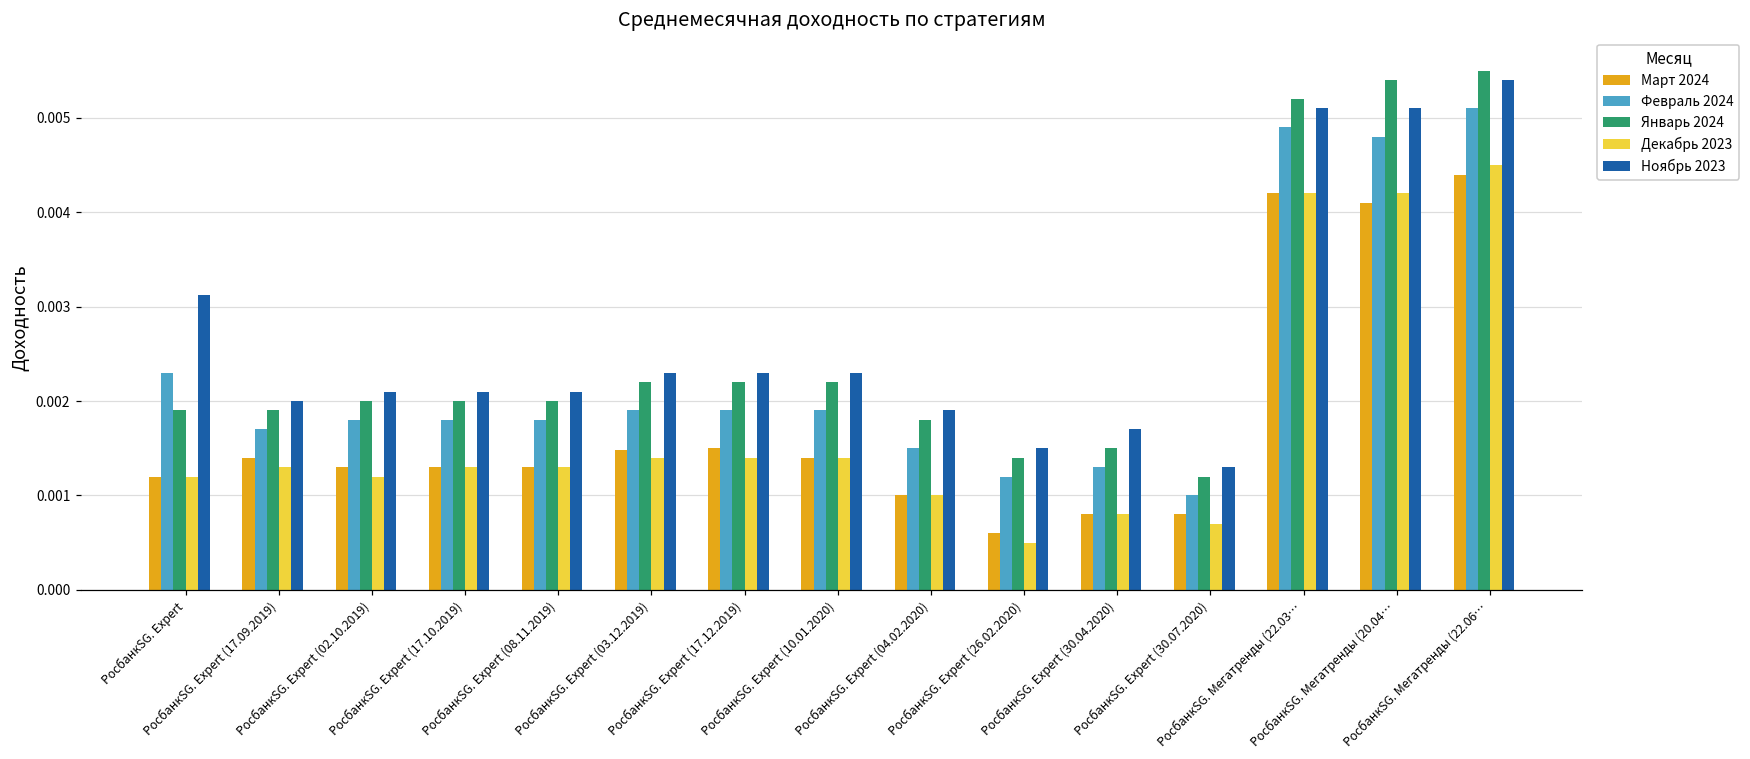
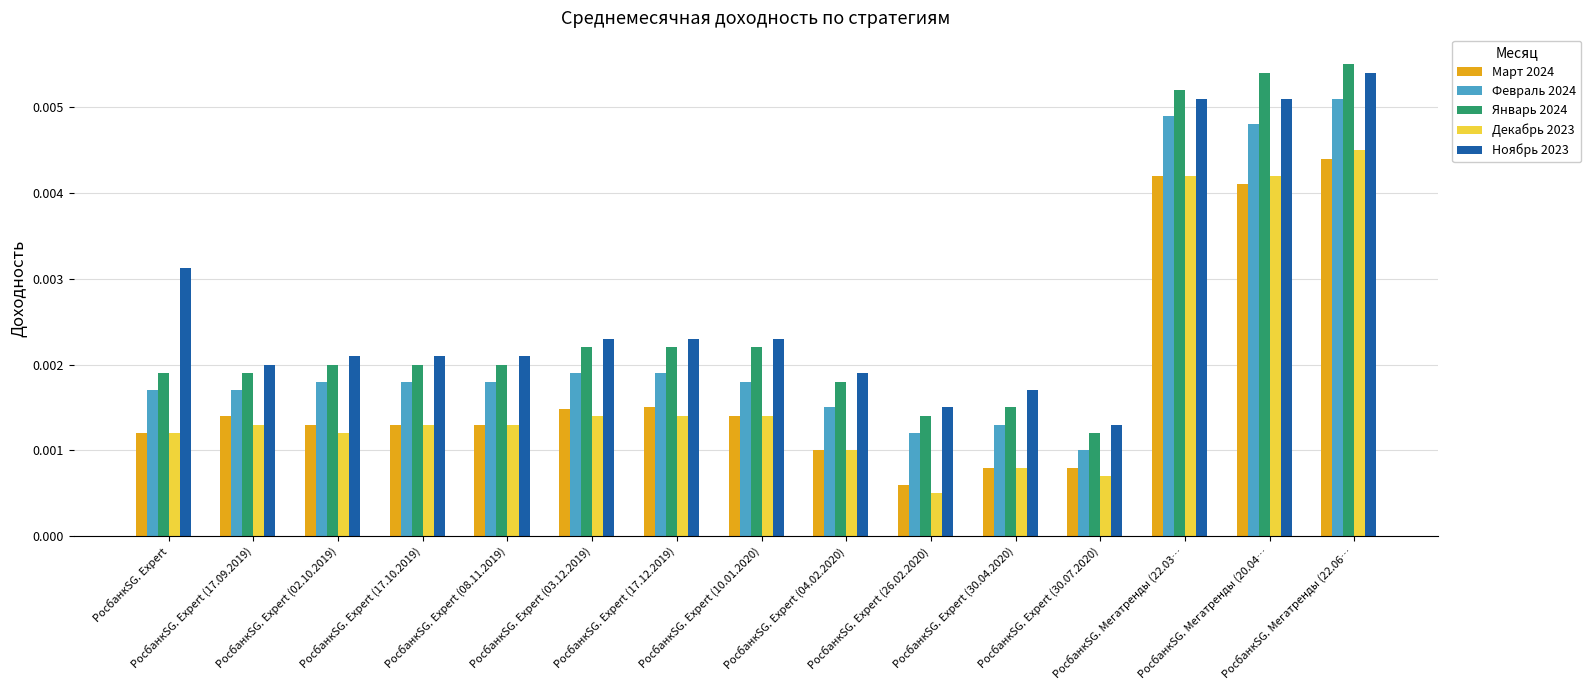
  {
    "Февраль 2024": {
-     "РосбанкSG. Expert": 0.0023,
+     "РосбанкSG. Expert": 0.0017,
      "РосбанкSG. Expert (17.09.2019)": 0.0017,
      "РосбанкSG. Expert (02.10.2019)": 0.0018,
      "РосбанкSG. Expert (17.10.2019)": 0.0018,
      "РосбанкSG. Expert (08.11.2019)": 0.0018,
      "РосбанкSG. Expert (03.12.2019)": 0.0019,
      "РосбанкSG. Expert (17.12.2019)": 0.0019,
-     "РосбанкSG. Expert (10.01.2020)": 0.0019,
+     "РосбанкSG. Expert (10.01.2020)": 0.0018,
      "РосбанкSG. Expert (04.02.2020)": 0.0015,
      "РосбанкSG. Expert (26.02.2020)": 0.0012,
      "РосбанкSG. Expert (30.04.2020)": 0.0013,
      "РосбанкSG. Expert (30.07.2020)": 0.0010,
      "РосбанкSG. Мегатренды (22.03…": 0.0049,
      "РосбанкSG. Мегатренды (20.04…": 0.0048,
      "РосбанкSG. Мегатренды (22.06…": 0.0051
    },
    "Январь 2024": {
      "РосбанкSG. Expert": 0.0019,
      "РосбанкSG. Expert (17.09.2019)": 0.0019,
      "РосбанкSG. Expert (02.10.2019)": 0.0020,
      "РосбанкSG. Expert (17.10.2019)": 0.0020,
      "РосбанкSG. Expert (08.11.2019)": 0.0020,
      "РосбанкSG. Expert (03.12.2019)": 0.0022,
      "РосбанкSG. Expert (17.12.2019)": 0.0022,
      "РосбанкSG. Expert (10.01.2020)": 0.0022,
      "РосбанкSG. Expert (04.02.2020)": 0.0018,
      "РосбанкSG. Expert (26.02.2020)": 0.0014,
      "РосбанкSG. Expert (30.04.2020)": 0.0015,
      "РосбанкSG. Expert (30.07.2020)": 0.0012,
      "РосбанкSG. Мегатренды (22.03…": 0.0052,
      "РосбанкSG. Мегатренды (20.04…": 0.0054,
      "РосбанкSG. Мегатренды (22.06…": 0.0055
    },
    "Ноябрь 2023": {
      "РосбанкSG. Expert": 0.0031,
      "РосбанкSG. Expert (17.09.2019)": 0.0020,
      "РосбанкSG. Expert (02.10.2019)": 0.0021,
      "РосбанкSG. Expert (17.10.2019)": 0.0021,
      "РосбанкSG. Expert (08.11.2019)": 0.0021,
      "РосбанкSG. Expert (03.12.2019)": 0.0023,
      "РосбанкSG. Expert (17.12.2019)": 0.0023,
      "РосбанкSG. Expert (10.01.2020)": 0.0023,
      "РосбанкSG. Expert (04.02.2020)": 0.0019,
      "РосбанкSG. Expert (26.02.2020)": 0.0015,
      "РосбанкSG. Expert (30.04.2020)": 0.0017,
      "РосбанкSG. Expert (30.07.2020)": 0.0013,
      "РосбанкSG. Мегатренды (22.03…": 0.0051,
      "РосбанкSG. Мегатренды (20.04…": 0.0051,
      "РосбанкSG. Мегатренды (22.06…": 0.0054
    }
  }
